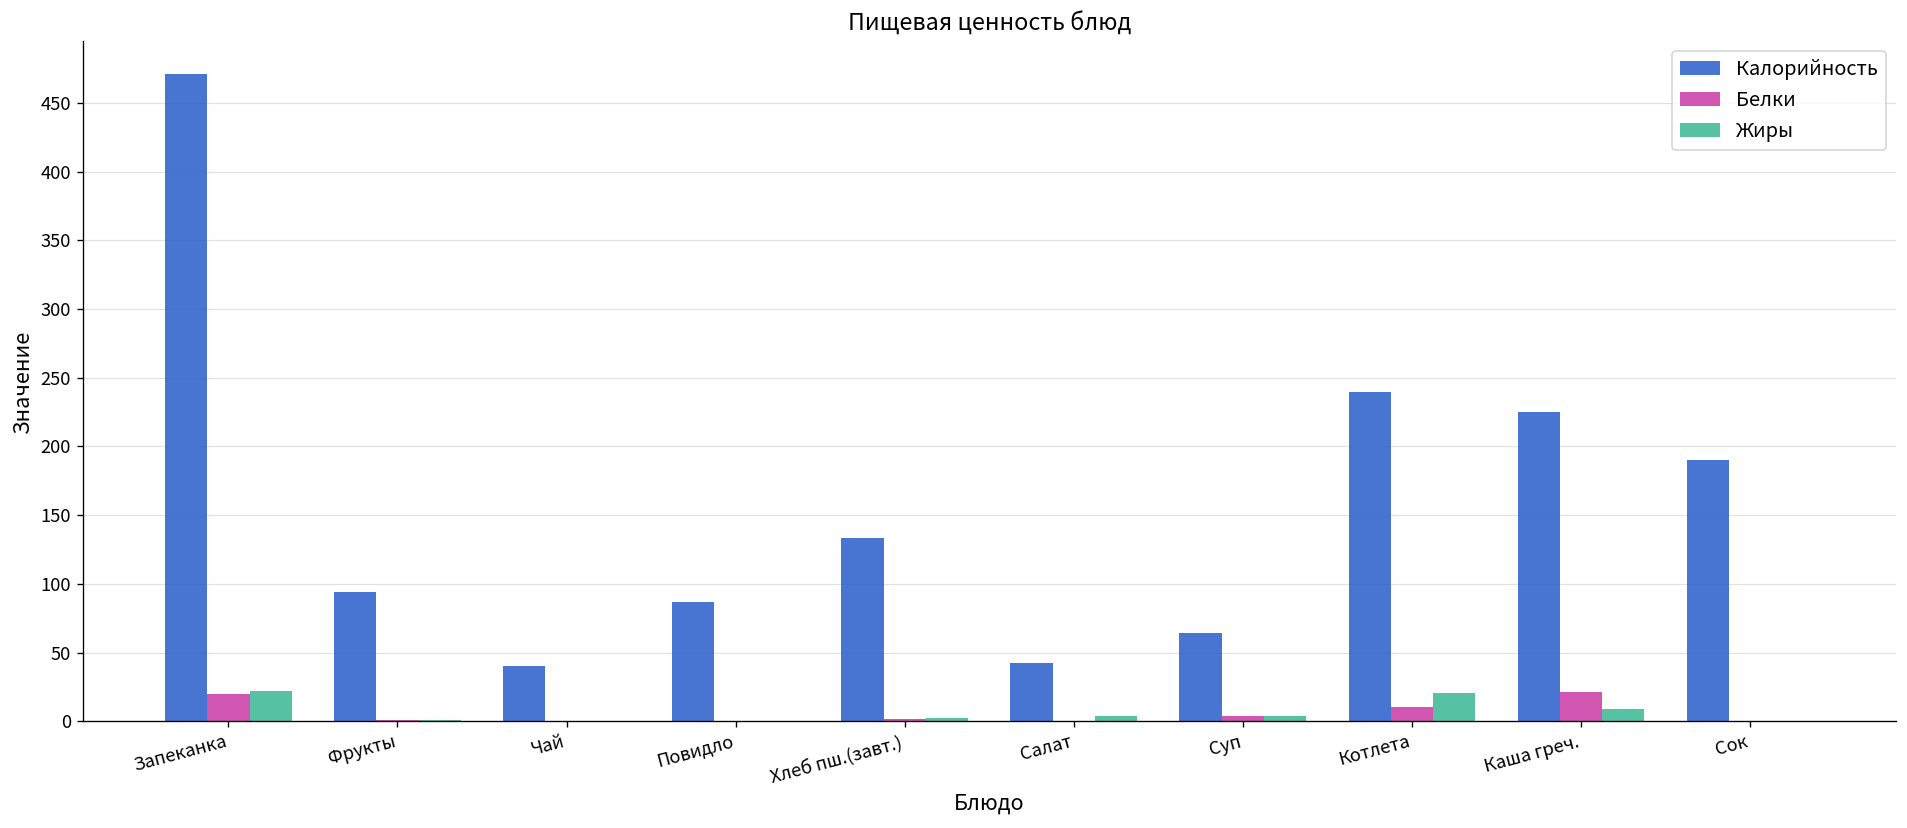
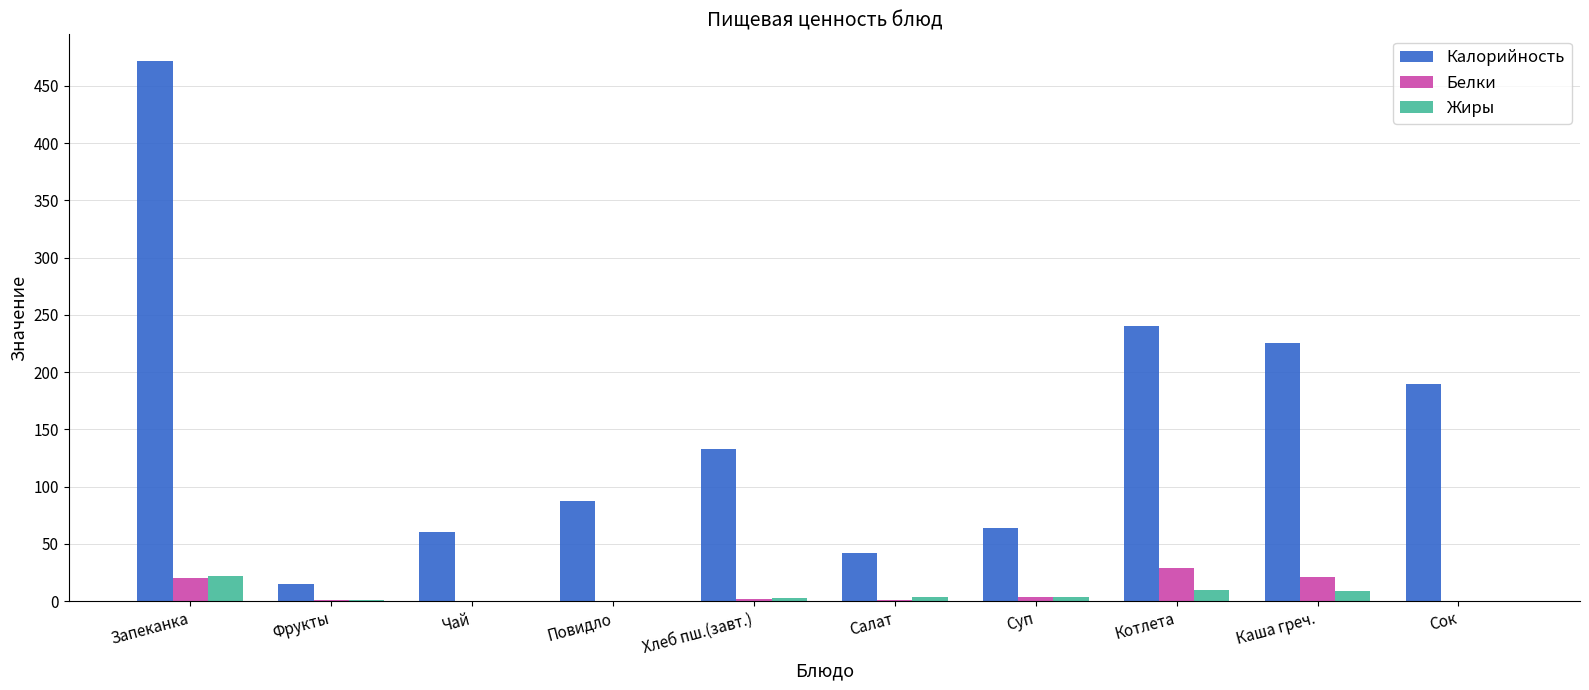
  {
    "Калорийность": {
      "Запеканка": 471,
-     "Фрукты": 94,
-     "Чай": 41,
+     "Фрукты": 15,
+     "Чай": 60,
      "Повидло": 87,
      "Хлеб пш.(завт.)": 133,
      "Салат": 42,
      "Суп": 64,
      "Котлета": 240,
      "Каша греч.": 225,
      "Сок": 190
    },
    "Белки": {
      "Запеканка": 20,
      "Суп": 4,
-     "Котлета": 10,
+     "Котлета": 29,
      "Каша греч.": 21,
      "Сок": 0
    },
    "Жиры": {
      "Запеканка": 22,
      "Повидло": 0,
      "Хлеб пш.(завт.)": 2,
      "Салат": 4,
      "Суп": 4,
-     "Котлета": 21,
+     "Котлета": 9,
      "Каша греч.": 9,
      "Сок": 0
    }
  }
